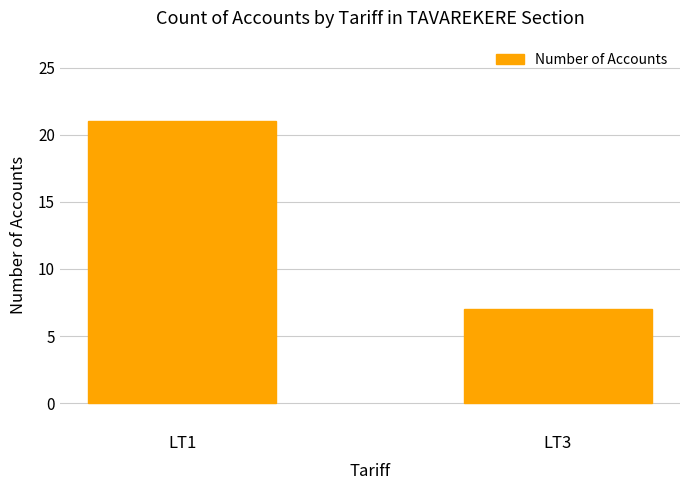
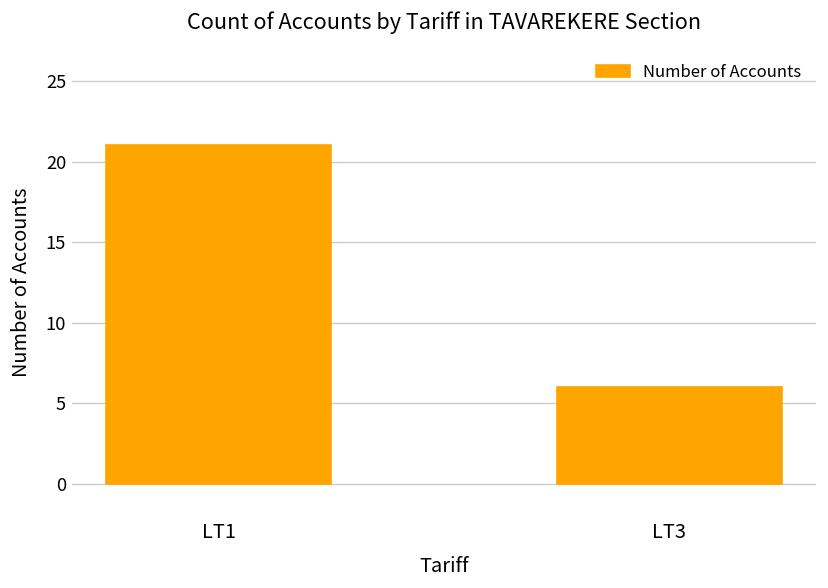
  {
    "LT1": 21,
-   "LT3": 7
+   "LT3": 6
  }
